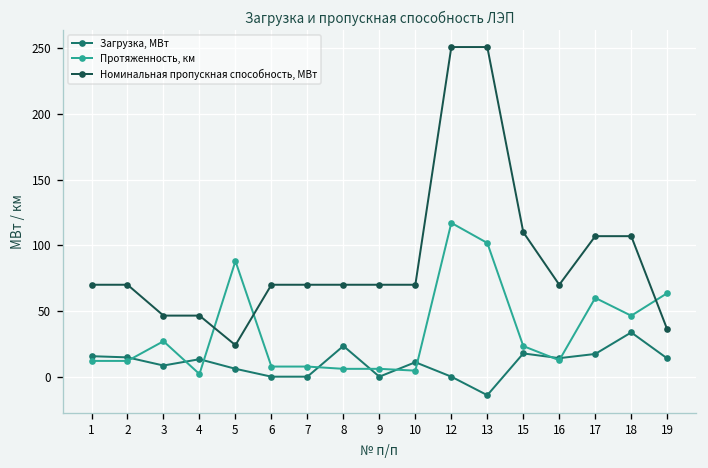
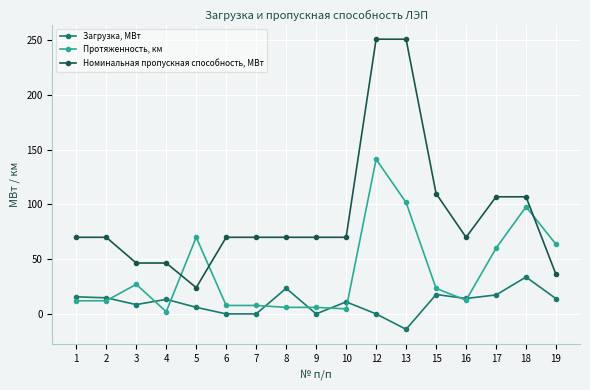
  {
    "Протяженность, км": {
      "1": 12,
      "2": 12,
      "3": 27,
      "4": 2,
-     "5": 88,
+     "5": 70,
      "6": 8,
      "7": 8,
      "8": 6,
      "9": 6,
      "10": 5,
-     "12": 117,
+     "12": 141,
      "13": 102,
      "15": 23,
      "17": 60,
-     "18": 46,
+     "18": 98,
      "19": 64
    }
  }
